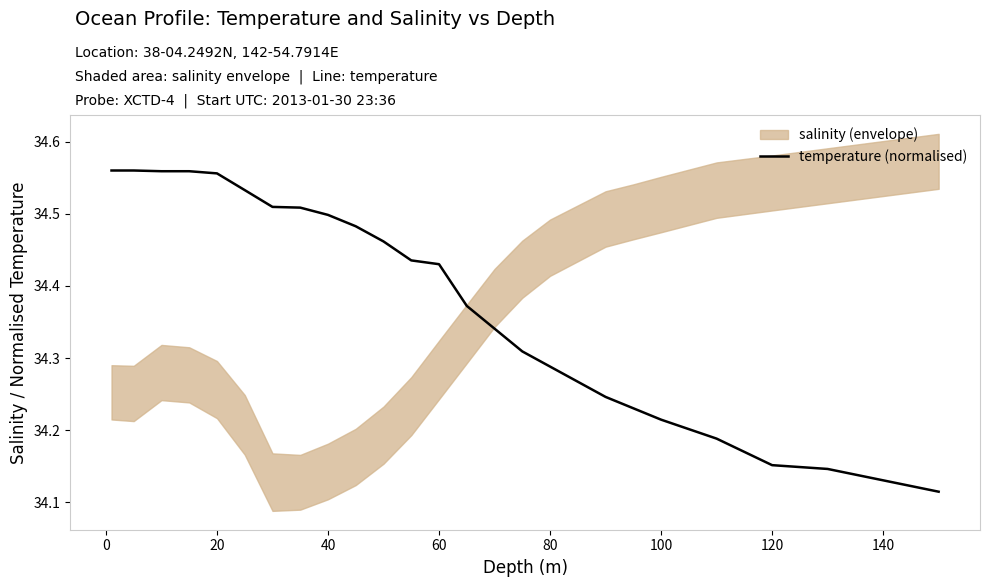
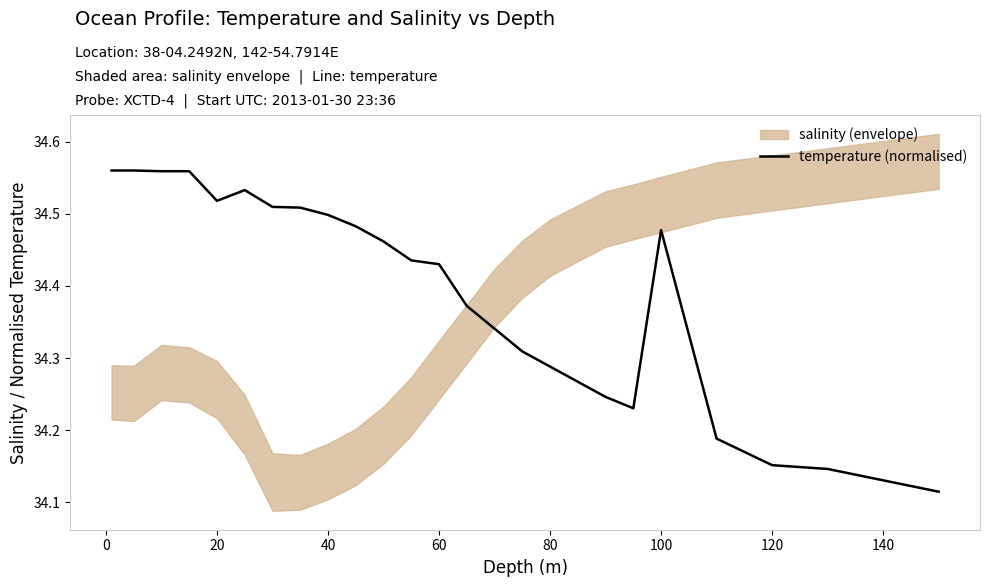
  {
    "temperature (normalised)": {
-     "20": 34.56,
+     "20": 34.52,
      "40": 34.50,
      "60": 34.43,
      "80": 34.29,
-     "100": 34.21,
+     "100": 34.48,
      "120": 34.15,
      "140": 34.13
    }
  }
